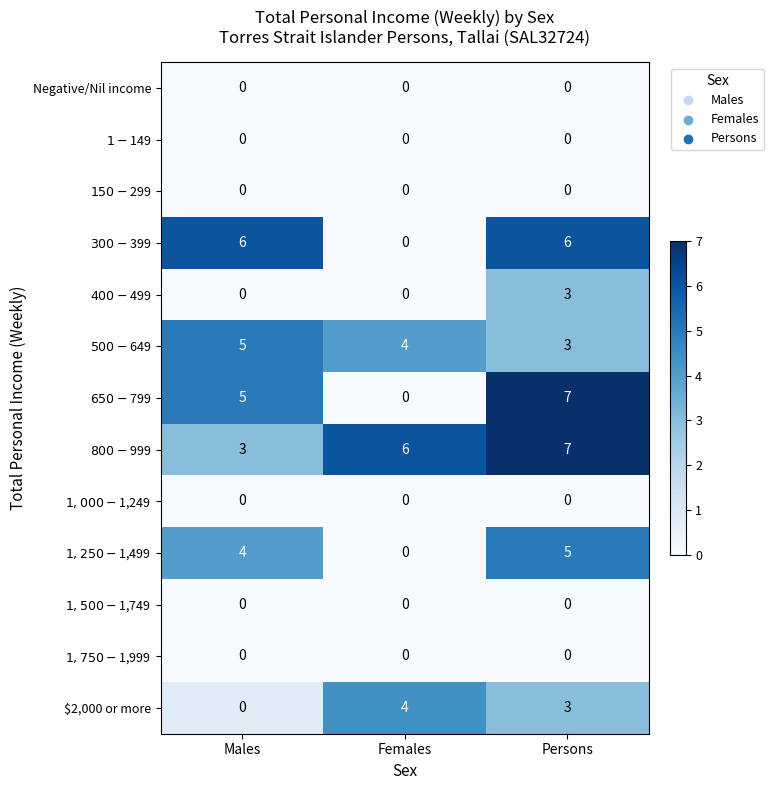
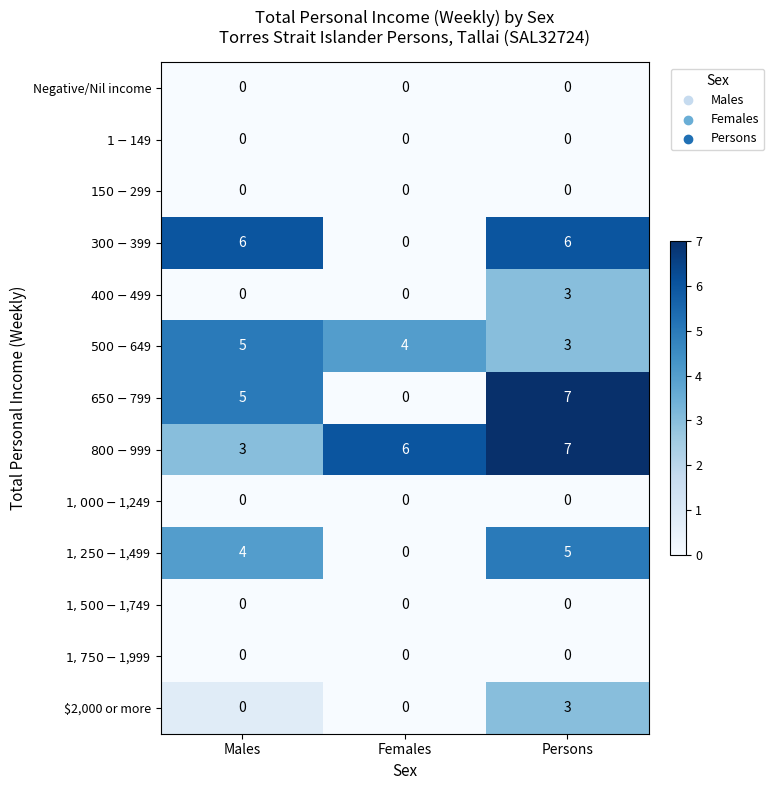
  {
    "Negative/Nil income": {
      "Males": 0,
      "Females": 0,
      "Persons": 0
    },
    "$2,000 or more": {
      "Males": 0,
-     "Females": 4,
+     "Females": 0,
      "Persons": 3
    }
  }
